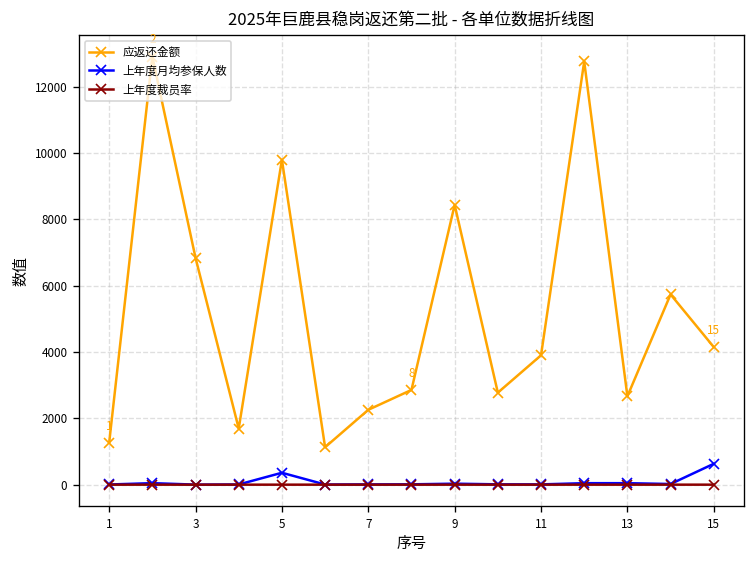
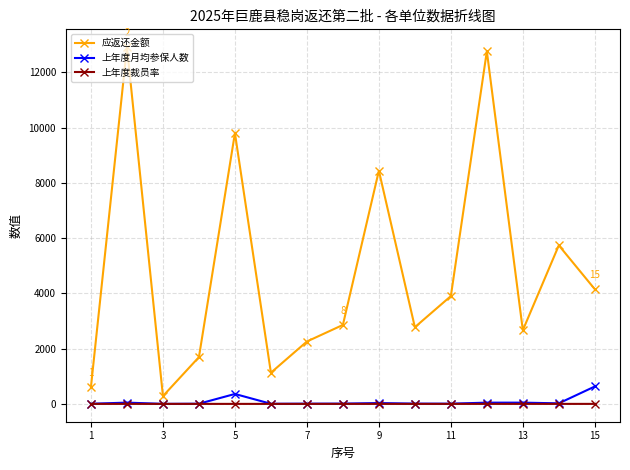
  {
    "应返还金额": {
-     "1": 1300,
-     "3": 6800,
+     "1": 600,
+     "3": 300,
      "5": 9800,
      "7": 2300,
      "9": 8400,
      "11": 3900,
      "13": 2700
    },
    "上年度月均参保人数": {
      "5": 400,
      "15": 600
    },
    "上年度裁员率": {
      "5": 0,
      "15": 0
    }
  }
